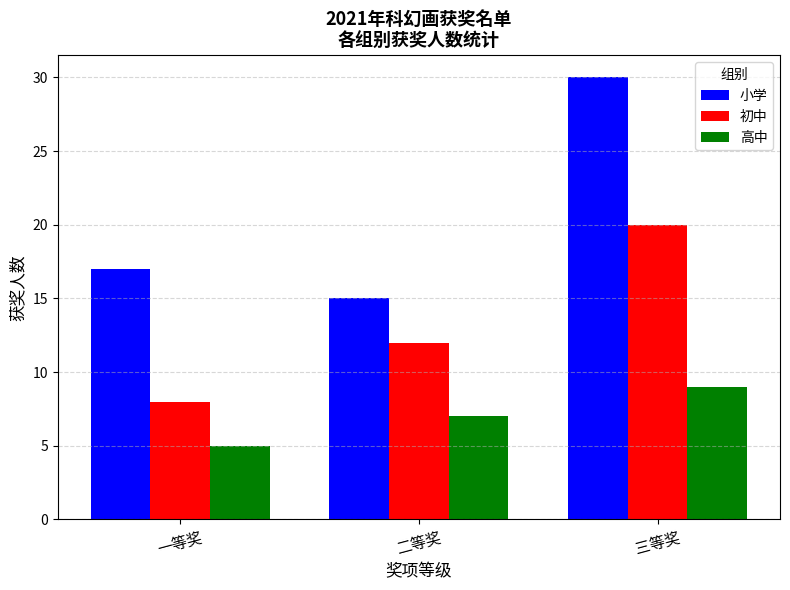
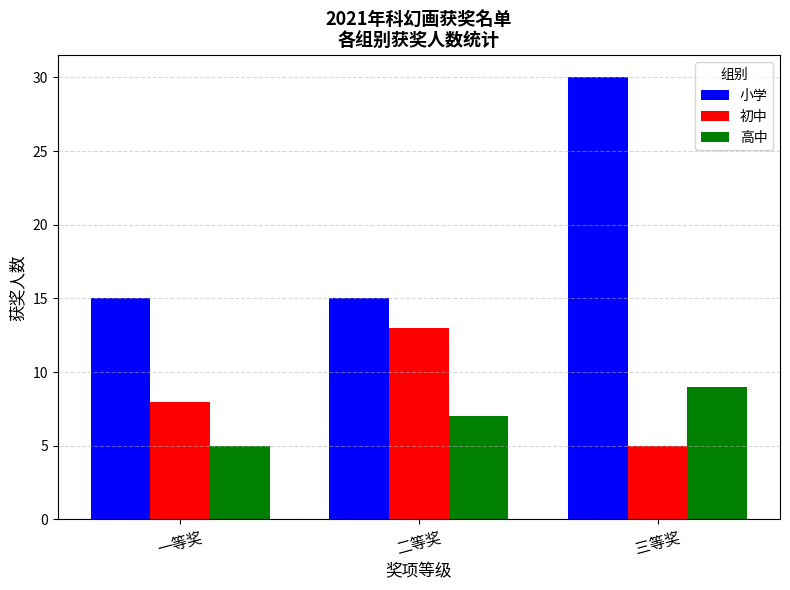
  {
    "小学": {
-     "一等奖": 17,
+     "一等奖": 15,
      "二等奖": 15,
      "三等奖": 30
    },
    "初中": {
      "一等奖": 8,
-     "二等奖": 12,
-     "三等奖": 20
+     "二等奖": 13,
+     "三等奖": 5
    },
    "高中": {
      "一等奖": 5,
      "二等奖": 7,
      "三等奖": 9
    }
  }
